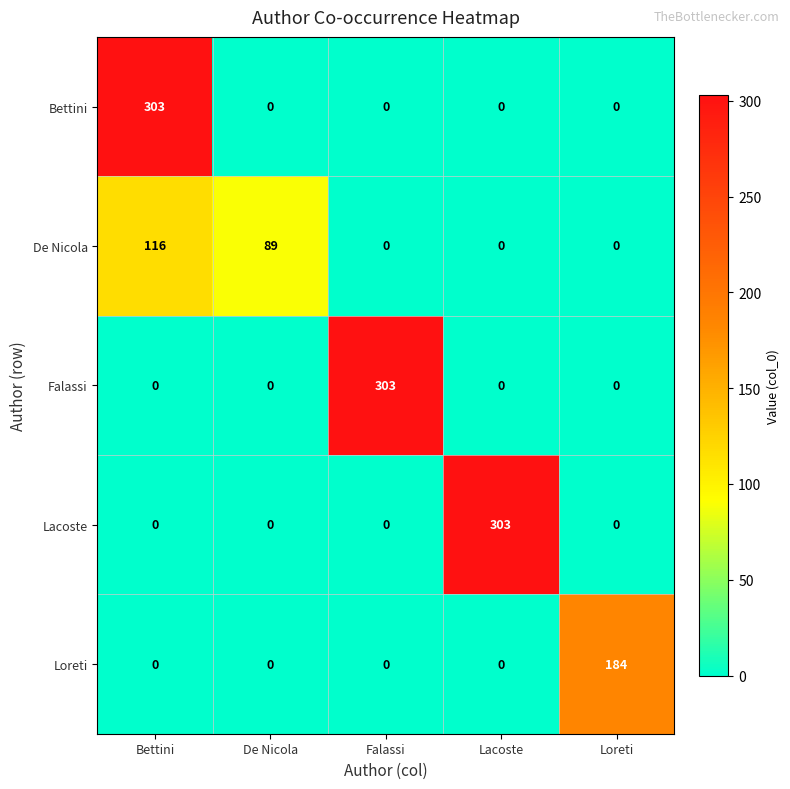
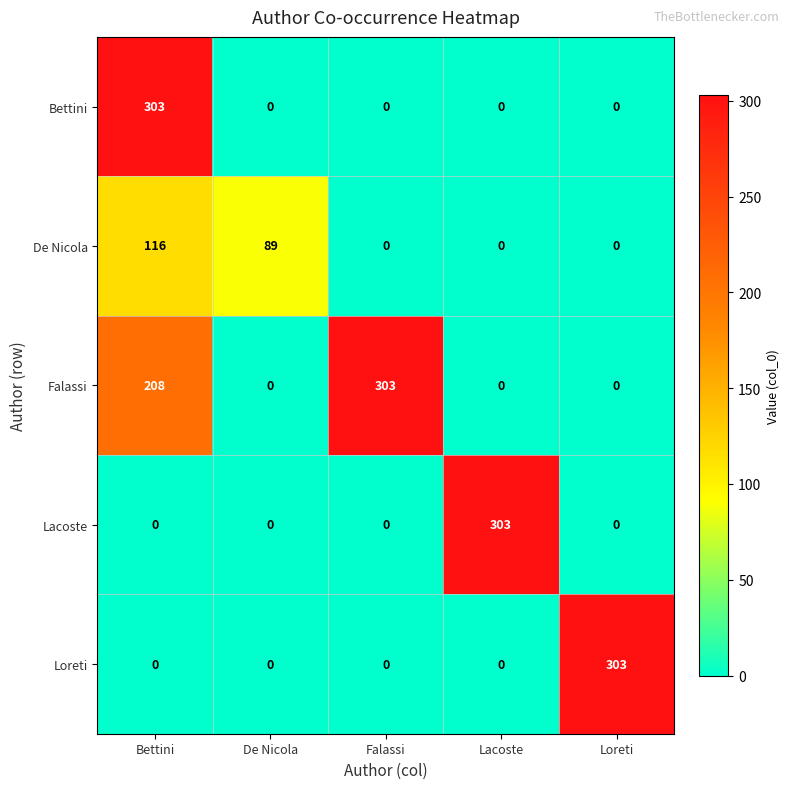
  {
    "Bettini": {
      "Bettini": 303,
      "De Nicola": 0,
      "Falassi": 0,
      "Lacoste": 0,
      "Loreti": 0
    },
    "De Nicola": {
      "Bettini": 116,
      "De Nicola": 89,
      "Falassi": 0,
      "Lacoste": 0,
      "Loreti": 0
    },
    "Falassi": {
-     "Bettini": 0,
+     "Bettini": 208,
      "De Nicola": 0,
      "Falassi": 303,
      "Lacoste": 0,
      "Loreti": 0
    },
    "Lacoste": {
      "Bettini": 0,
      "De Nicola": 0,
      "Falassi": 0,
      "Lacoste": 303,
      "Loreti": 0
    },
    "Loreti": {
      "Bettini": 0,
      "De Nicola": 0,
      "Falassi": 0,
      "Lacoste": 0,
-     "Loreti": 184
+     "Loreti": 303
    }
  }
